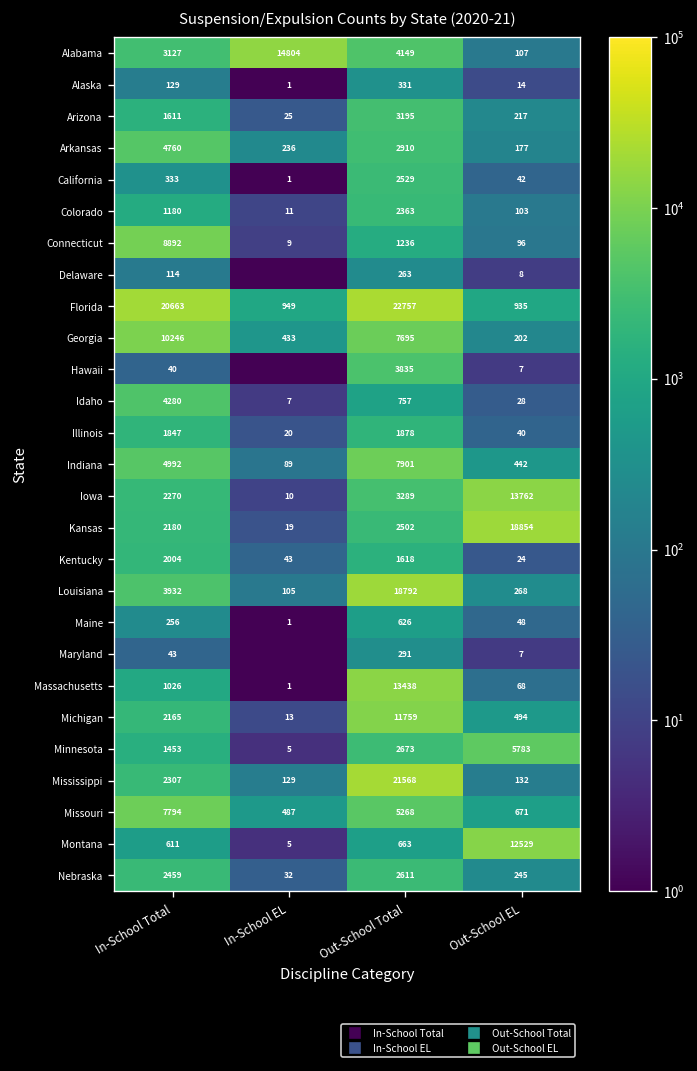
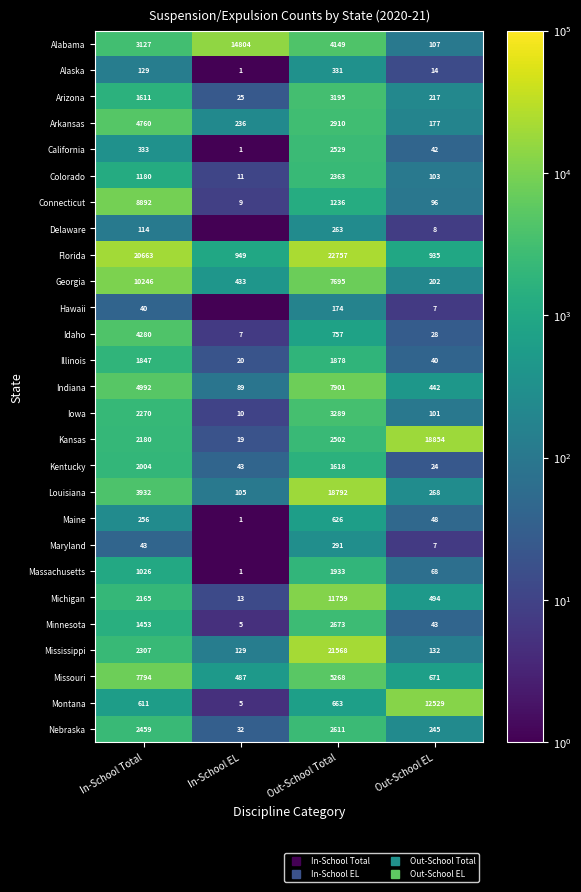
  {
    "Alabama": {
      "In-School Total": 3127,
      "In-School EL": 14804,
      "Out-School Total": 4149,
      "Out-School EL": 107
    },
    "Alaska": {
      "In-School Total": 129,
      "In-School EL": 1,
      "Out-School Total": 331,
      "Out-School EL": 14
    },
    "Arizona": {
      "In-School Total": 1611,
      "In-School EL": 25,
      "Out-School Total": 3195,
      "Out-School EL": 217
    },
    "Arkansas": {
      "In-School Total": 4760,
      "In-School EL": 236,
      "Out-School Total": 2910,
      "Out-School EL": 177
    },
    "California": {
      "In-School Total": 333,
      "In-School EL": 1,
      "Out-School Total": 2529,
      "Out-School EL": 42
    },
    "Colorado": {
      "In-School Total": 1180,
      "In-School EL": 11,
      "Out-School Total": 2363,
      "Out-School EL": 103
    },
    "Connecticut": {
      "In-School Total": 8892,
      "In-School EL": 9,
      "Out-School Total": 1236,
      "Out-School EL": 96
    },
    "Delaware": {
      "In-School Total": 114,
      "Out-School Total": 263,
      "Out-School EL": 8
    },
    "Florida": {
      "In-School Total": 20663,
      "In-School EL": 949,
      "Out-School Total": 22757,
      "Out-School EL": 935
    },
    "Georgia": {
      "In-School Total": 10246,
      "In-School EL": 433,
      "Out-School Total": 7695,
      "Out-School EL": 202
    },
    "Hawaii": {
      "In-School Total": 40,
-     "Out-School Total": 3835,
+     "Out-School Total": 174,
      "Out-School EL": 7
    },
    "Idaho": {
      "In-School Total": 4280,
      "In-School EL": 7,
      "Out-School Total": 757,
      "Out-School EL": 28
    },
    "Illinois": {
      "In-School Total": 1847,
      "In-School EL": 20,
      "Out-School Total": 1878,
      "Out-School EL": 40
    },
    "Indiana": {
      "In-School Total": 4992,
      "In-School EL": 89,
      "Out-School Total": 7901,
      "Out-School EL": 442
    },
    "Iowa": {
      "In-School Total": 2270,
      "In-School EL": 10,
      "Out-School Total": 3289,
-     "Out-School EL": 13762
+     "Out-School EL": 101
    },
    "Kansas": {
      "In-School Total": 2180,
      "In-School EL": 19,
      "Out-School Total": 2502,
      "Out-School EL": 18854
    },
    "Kentucky": {
      "In-School Total": 2004,
      "In-School EL": 43,
      "Out-School Total": 1618,
      "Out-School EL": 24
    },
    "Louisiana": {
      "In-School Total": 3932,
      "In-School EL": 105,
      "Out-School Total": 18792,
      "Out-School EL": 268
    },
    "Maine": {
      "In-School Total": 256,
      "In-School EL": 1,
      "Out-School Total": 626,
      "Out-School EL": 48
    },
    "Maryland": {
      "In-School Total": 43,
      "Out-School Total": 291,
      "Out-School EL": 7
    },
    "Massachusetts": {
      "In-School Total": 1026,
      "In-School EL": 1,
-     "Out-School Total": 13438,
+     "Out-School Total": 1933,
      "Out-School EL": 68
    },
    "Michigan": {
      "In-School Total": 2165,
      "In-School EL": 13,
      "Out-School Total": 11759,
      "Out-School EL": 494
    },
    "Minnesota": {
      "In-School Total": 1453,
      "In-School EL": 5,
      "Out-School Total": 2673,
-     "Out-School EL": 5783
+     "Out-School EL": 43
    },
    "Mississippi": {
      "In-School Total": 2307,
      "In-School EL": 129,
      "Out-School Total": 21568,
      "Out-School EL": 132
    },
    "Missouri": {
      "In-School Total": 7794,
      "In-School EL": 487,
      "Out-School Total": 5268,
      "Out-School EL": 671
    },
    "Montana": {
      "In-School Total": 611,
      "In-School EL": 5,
      "Out-School Total": 663,
      "Out-School EL": 12529
    },
    "Nebraska": {
      "In-School Total": 2459,
      "In-School EL": 32,
      "Out-School Total": 2611,
      "Out-School EL": 245
    }
  }
